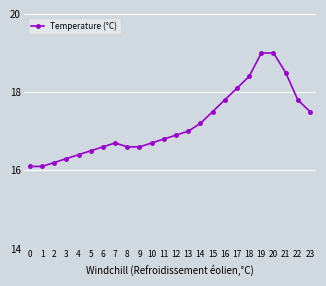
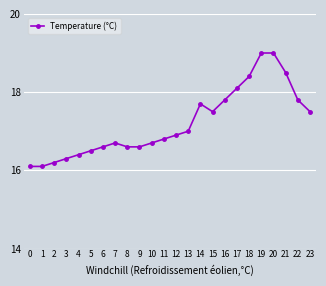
  {
    "0": 16.1,
    "1": 16.1,
    "2": 16.2,
    "3": 16.3,
    "4": 16.4,
    "5": 16.5,
    "6": 16.6,
    "7": 16.7,
    "8": 16.6,
    "9": 16.6,
    "10": 16.7,
    "11": 16.8,
    "12": 16.9,
    "13": 17.0,
-   "14": 17.2,
+   "14": 17.7,
    "15": 17.5,
    "16": 17.8,
    "17": 18.1,
    "18": 18.4,
    "19": 19.0,
    "20": 19.0,
    "21": 18.5,
    "22": 17.8,
    "23": 17.5
  }
